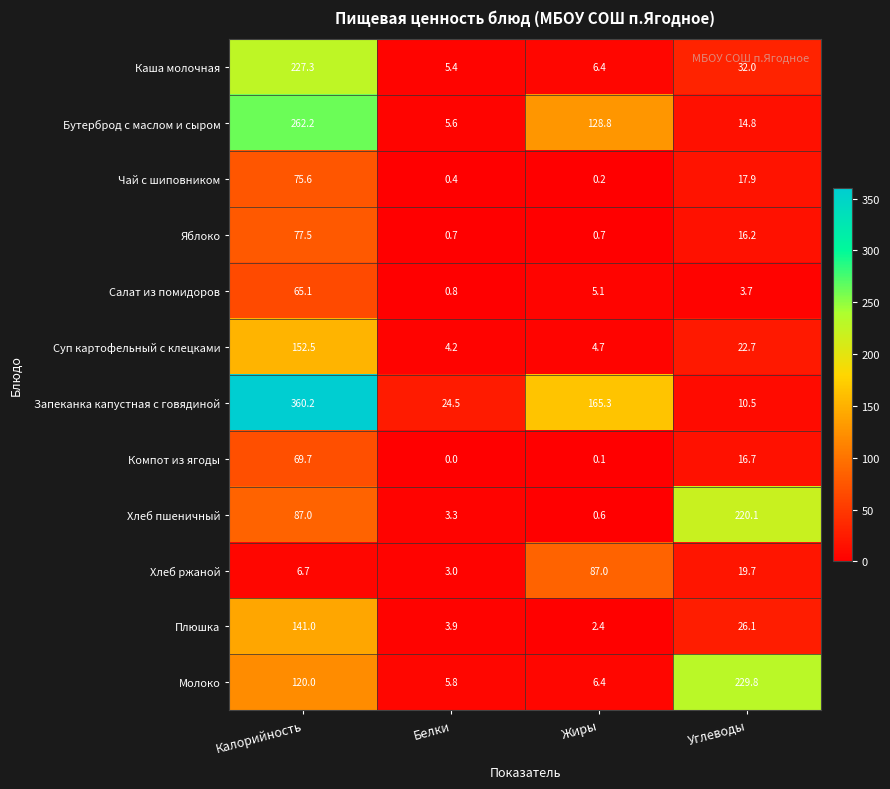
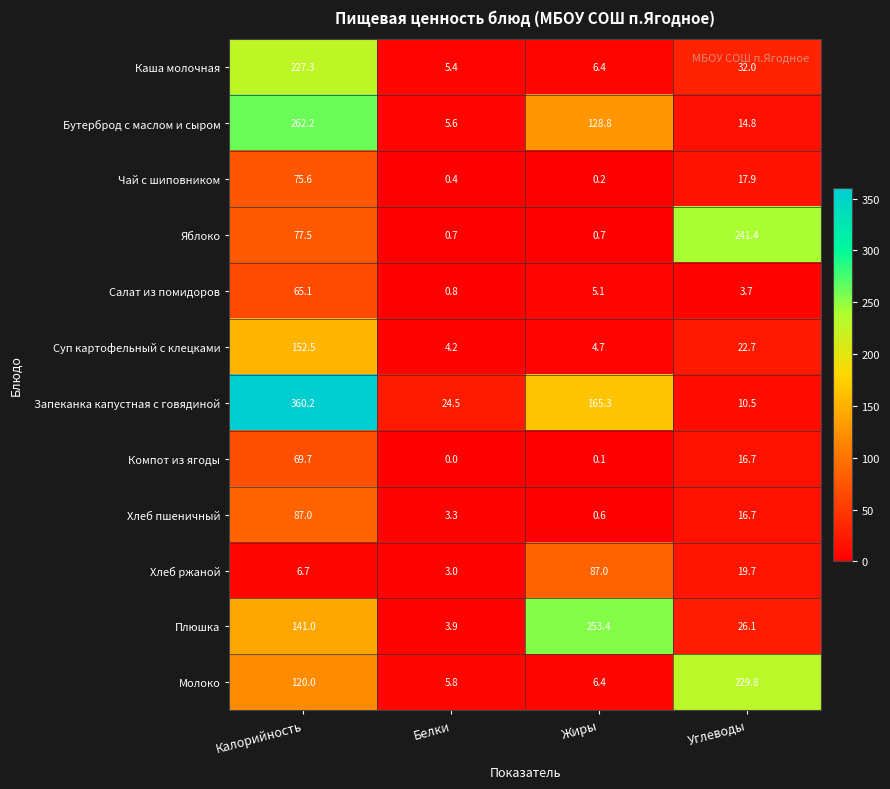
  {
    "Каша молочная": {
      "Калорийность": 227.3,
      "Белки": 5.4,
      "Жиры": 6.4
    },
    "Бутерброд с маслом и сыром": {
      "Калорийность": 262.2,
      "Белки": 5.6,
      "Жиры": 128.8,
      "Углеводы": 14.8
    },
    "Чай с шиповником": {
      "Калорийность": 75.6,
      "Белки": 0.4,
      "Жиры": 0.2,
      "Углеводы": 17.9
    },
    "Яблоко": {
      "Калорийность": 77.5,
      "Белки": 0.7,
      "Жиры": 0.7,
-     "Углеводы": 16.2
+     "Углеводы": 241.4
    },
    "Салат из помидоров": {
      "Калорийность": 65.1,
      "Белки": 0.8,
      "Жиры": 5.1,
      "Углеводы": 3.7
    },
    "Суп картофельный с клецками": {
      "Калорийность": 152.5,
      "Белки": 4.2,
      "Жиры": 4.7,
      "Углеводы": 22.7
    },
    "Запеканка капустная с говядиной": {
      "Калорийность": 360.2,
      "Белки": 24.5,
      "Жиры": 165.3,
      "Углеводы": 10.5
    },
    "Компот из ягоды": {
      "Калорийность": 69.7,
      "Белки": 0.0,
      "Жиры": 0.1,
      "Углеводы": 16.7
    },
    "Хлеб пшеничный": {
      "Калорийность": 87.0,
      "Белки": 3.3,
      "Жиры": 0.6,
-     "Углеводы": 220.1
+     "Углеводы": 16.7
    },
    "Хлеб ржаной": {
      "Калорийность": 6.7,
      "Белки": 3.0,
      "Жиры": 87.0,
      "Углеводы": 19.7
    },
    "Плюшка": {
      "Калорийность": 141.0,
      "Белки": 3.9,
-     "Жиры": 2.4,
+     "Жиры": 253.4,
      "Углеводы": 26.1
    },
    "Молоко": {
      "Калорийность": 120.0,
      "Белки": 5.8,
      "Жиры": 6.4,
      "Углеводы": 229.8
    }
  }
